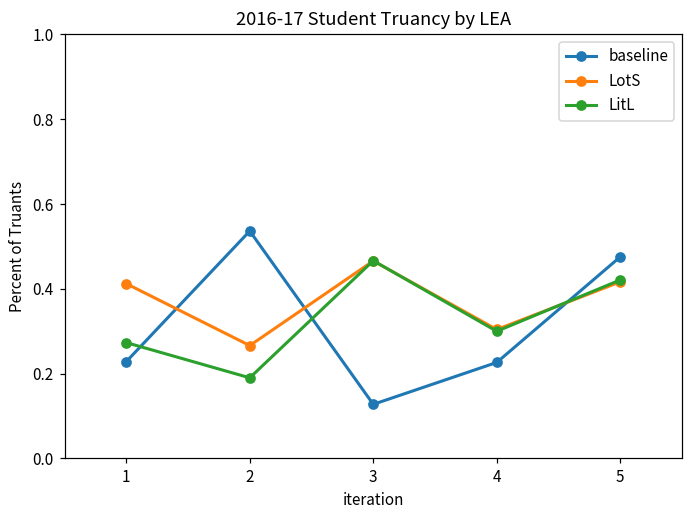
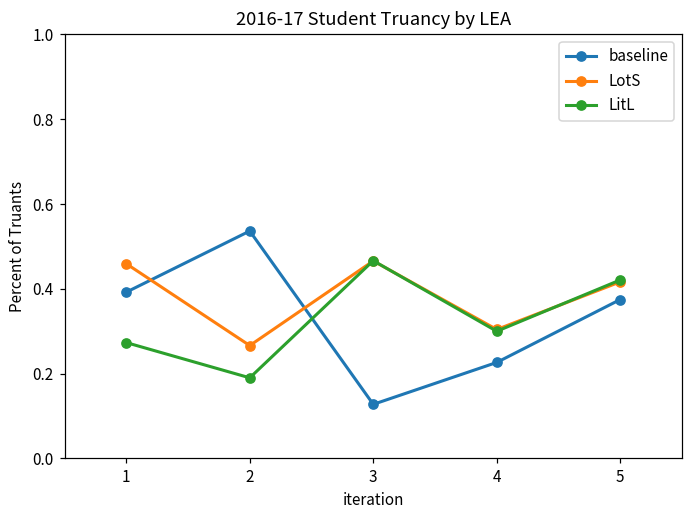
  {
    "baseline": {
-     "1": 0.23,
+     "1": 0.39,
      "2": 0.54,
      "3": 0.13,
      "4": 0.23,
-     "5": 0.48
+     "5": 0.37
    },
    "LotS": {
-     "1": 0.41,
+     "1": 0.46,
      "2": 0.27
    },
    "LitL": {
      "1": 0.27,
      "2": 0.19
    }
  }
